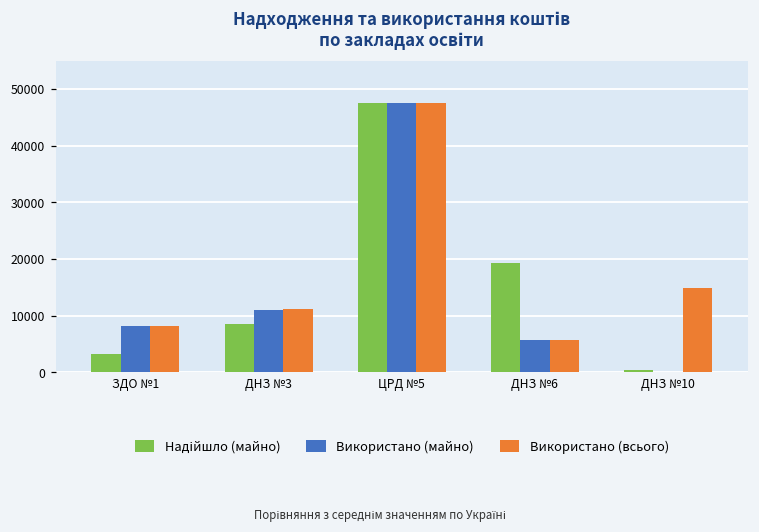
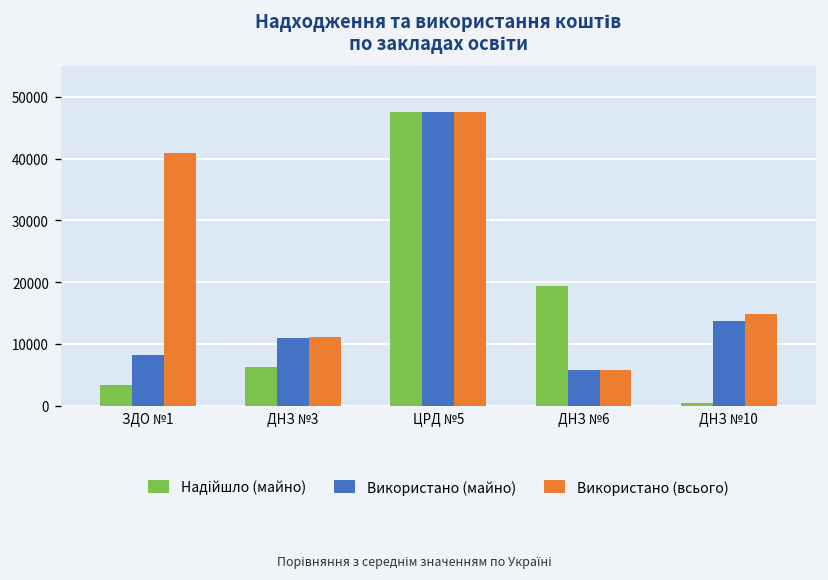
  {
    "Надійшло (майно)": {
      "ЗДО №1": 3000,
-     "ДНЗ №3": 8000,
+     "ДНЗ №3": 6000,
      "ЦРД №5": 48000,
      "ДНЗ №6": 19000,
      "ДНЗ №10": 1000
    },
    "Використано (майно)": {
      "ЗДО №1": 8000,
      "ДНЗ №3": 11000,
      "ЦРД №5": 48000,
      "ДНЗ №6": 6000,
-     "ДНЗ №10": 0
+     "ДНЗ №10": 14000
    },
    "Використано (всього)": {
-     "ЗДО №1": 8000,
+     "ЗДО №1": 41000,
      "ДНЗ №3": 11000,
      "ЦРД №5": 48000,
      "ДНЗ №6": 6000,
      "ДНЗ №10": 15000
    }
  }
